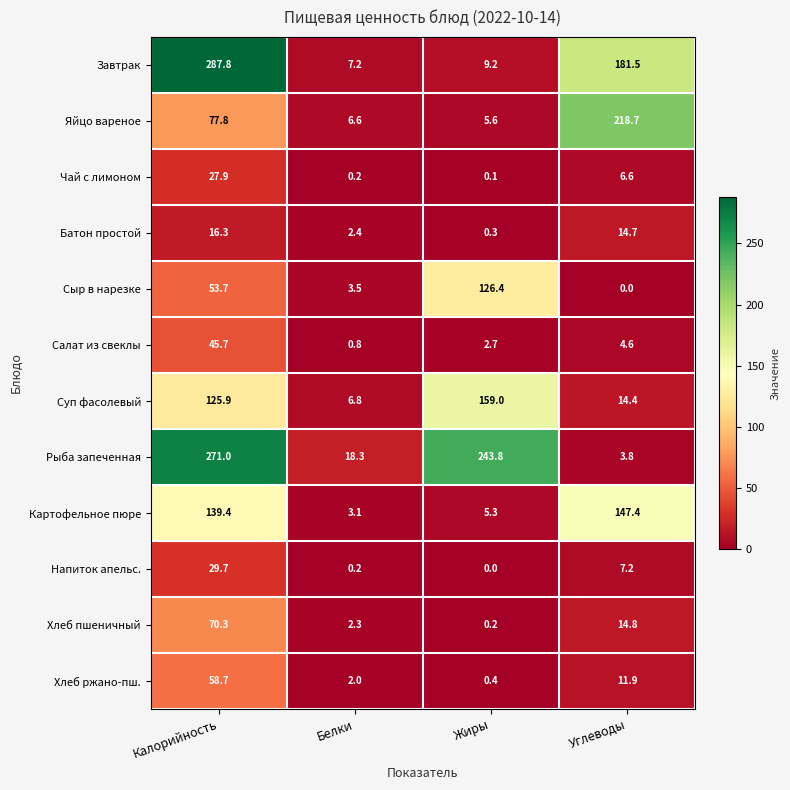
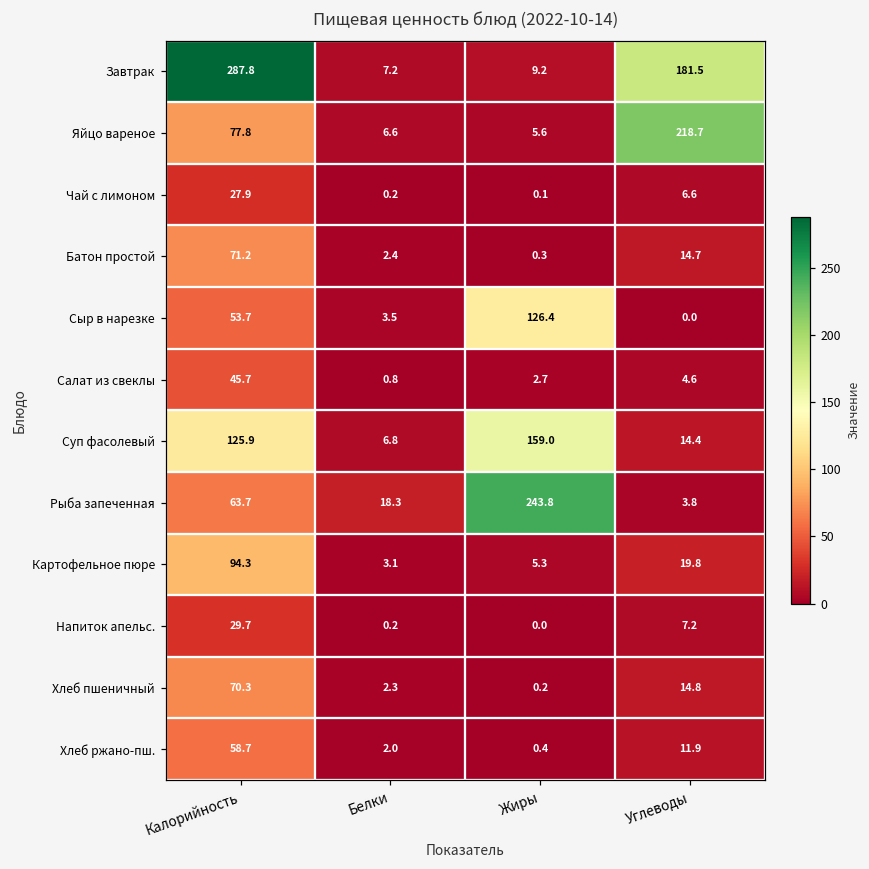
  {
    "Завтрак": {
      "Калорийность": 287.8,
      "Белки": 7.2,
      "Жиры": 9.2,
      "Углеводы": 181.5
    },
    "Яйцо вареное": {
      "Калорийность": 77.8,
      "Белки": 6.6,
      "Жиры": 5.6,
      "Углеводы": 218.7
    },
    "Чай с лимоном": {
      "Калорийность": 27.9,
      "Белки": 0.2,
      "Жиры": 0.1,
      "Углеводы": 6.6
    },
    "Батон простой": {
-     "Калорийность": 16.3,
+     "Калорийность": 71.2,
      "Белки": 2.4,
      "Жиры": 0.3,
      "Углеводы": 14.7
    },
    "Сыр в нарезке": {
      "Калорийность": 53.7,
      "Белки": 3.5,
      "Жиры": 126.4,
      "Углеводы": 0.0
    },
    "Салат из свеклы": {
      "Калорийность": 45.7,
      "Белки": 0.8,
      "Жиры": 2.7,
      "Углеводы": 4.6
    },
    "Суп фасолевый": {
      "Калорийность": 125.9,
      "Белки": 6.8,
      "Жиры": 159.0,
      "Углеводы": 14.4
    },
    "Рыба запеченная": {
-     "Калорийность": 271.0,
+     "Калорийность": 63.7,
      "Белки": 18.3,
      "Жиры": 243.8,
      "Углеводы": 3.8
    },
    "Картофельное пюре": {
-     "Калорийность": 139.4,
+     "Калорийность": 94.3,
      "Белки": 3.1,
      "Жиры": 5.3,
-     "Углеводы": 147.4
+     "Углеводы": 19.8
    },
    "Напиток апельс.": {
      "Калорийность": 29.7,
      "Белки": 0.2,
      "Жиры": 0.0,
      "Углеводы": 7.2
    },
    "Хлеб пшеничный": {
      "Калорийность": 70.3,
      "Белки": 2.3,
      "Жиры": 0.2,
      "Углеводы": 14.8
    },
    "Хлеб ржано-пш.": {
      "Калорийность": 58.7,
      "Белки": 2.0,
      "Жиры": 0.4,
      "Углеводы": 11.9
    }
  }
